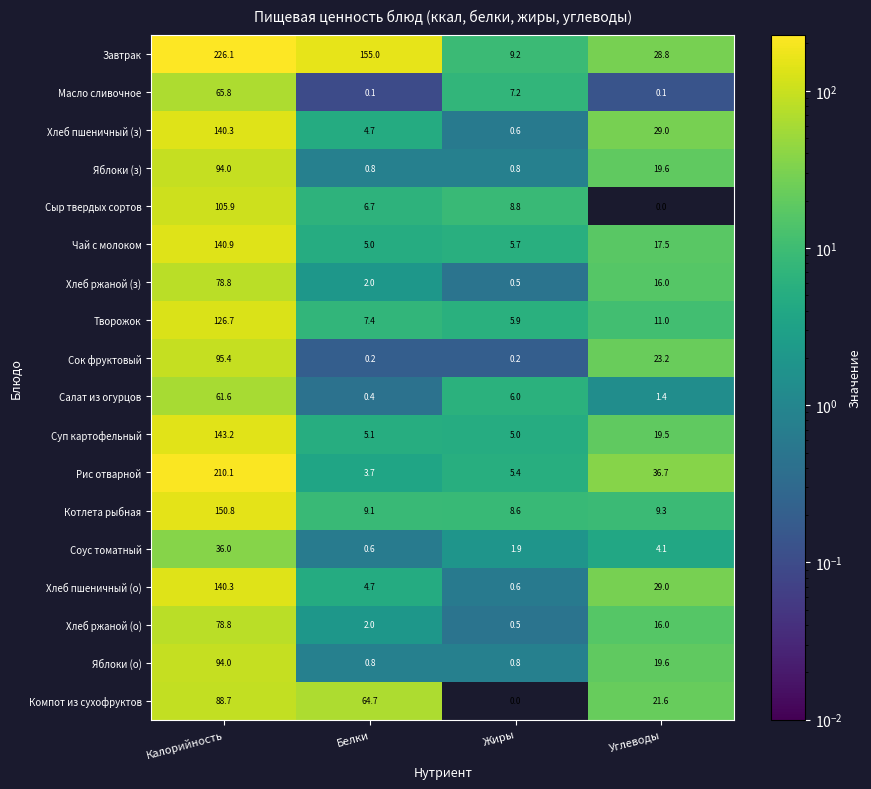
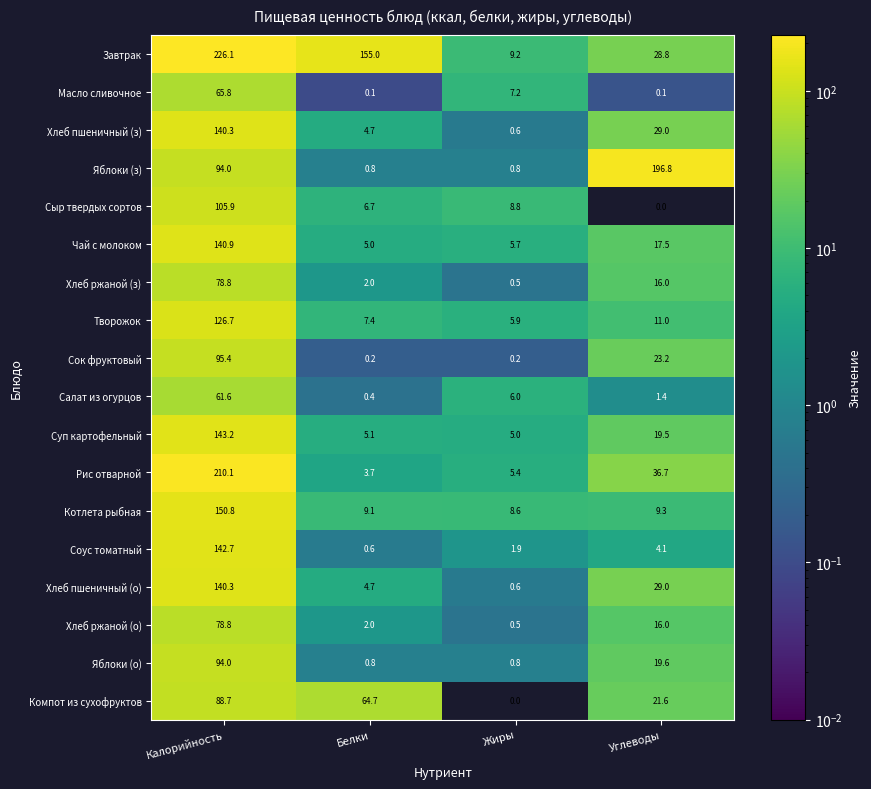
  {
    "Завтрак": {
      "Калорийность": 226.1,
      "Белки": 155.0,
      "Жиры": 9.2,
      "Углеводы": 28.8
    },
    "Масло сливочное": {
      "Калорийность": 65.8,
      "Белки": 0.1,
      "Жиры": 7.2,
      "Углеводы": 0.1
    },
    "Хлеб пшеничный (з)": {
      "Калорийность": 140.3,
      "Белки": 4.7,
      "Жиры": 0.6,
      "Углеводы": 29.0
    },
    "Яблоки (з)": {
      "Калорийность": 94.0,
      "Белки": 0.8,
      "Жиры": 0.8,
-     "Углеводы": 19.6
+     "Углеводы": 196.8
    },
    "Сыр твердых сортов": {
      "Калорийность": 105.9,
      "Белки": 6.7,
      "Жиры": 8.8
    },
    "Чай с молоком": {
      "Калорийность": 140.9,
      "Белки": 5.0,
      "Жиры": 5.7,
      "Углеводы": 17.5
    },
    "Хлеб ржаной (з)": {
      "Калорийность": 78.8,
      "Белки": 2.0,
      "Жиры": 0.5,
      "Углеводы": 16.0
    },
    "Творожок": {
      "Калорийность": 126.7,
      "Белки": 7.4,
      "Жиры": 5.9,
      "Углеводы": 11.0
    },
    "Сок фруктовый": {
      "Калорийность": 95.4,
      "Белки": 0.2,
      "Жиры": 0.2,
      "Углеводы": 23.2
    },
    "Салат из огурцов": {
      "Калорийность": 61.6,
      "Белки": 0.4,
      "Жиры": 6.0,
      "Углеводы": 1.4
    },
    "Суп картофельный": {
      "Калорийность": 143.2,
      "Белки": 5.1,
      "Жиры": 5.0,
      "Углеводы": 19.5
    },
    "Рис отварной": {
      "Калорийность": 210.1,
      "Белки": 3.7,
      "Жиры": 5.4,
      "Углеводы": 36.7
    },
    "Котлета рыбная": {
      "Калорийность": 150.8,
      "Белки": 9.1,
      "Жиры": 8.6,
      "Углеводы": 9.3
    },
    "Соус томатный": {
-     "Калорийность": 36.0,
+     "Калорийность": 142.7,
      "Белки": 0.6,
      "Жиры": 1.9,
      "Углеводы": 4.1
    },
    "Хлеб пшеничный (о)": {
      "Калорийность": 140.3,
      "Белки": 4.7,
      "Жиры": 0.6,
      "Углеводы": 29.0
    },
    "Хлеб ржаной (о)": {
      "Калорийность": 78.8,
      "Белки": 2.0,
      "Жиры": 0.5,
      "Углеводы": 16.0
    },
    "Яблоки (о)": {
      "Калорийность": 94.0,
      "Белки": 0.8,
      "Жиры": 0.8,
      "Углеводы": 19.6
    },
    "Компот из сухофруктов": {
      "Калорийность": 88.7,
      "Белки": 64.7,
      "Углеводы": 21.6
    }
  }
